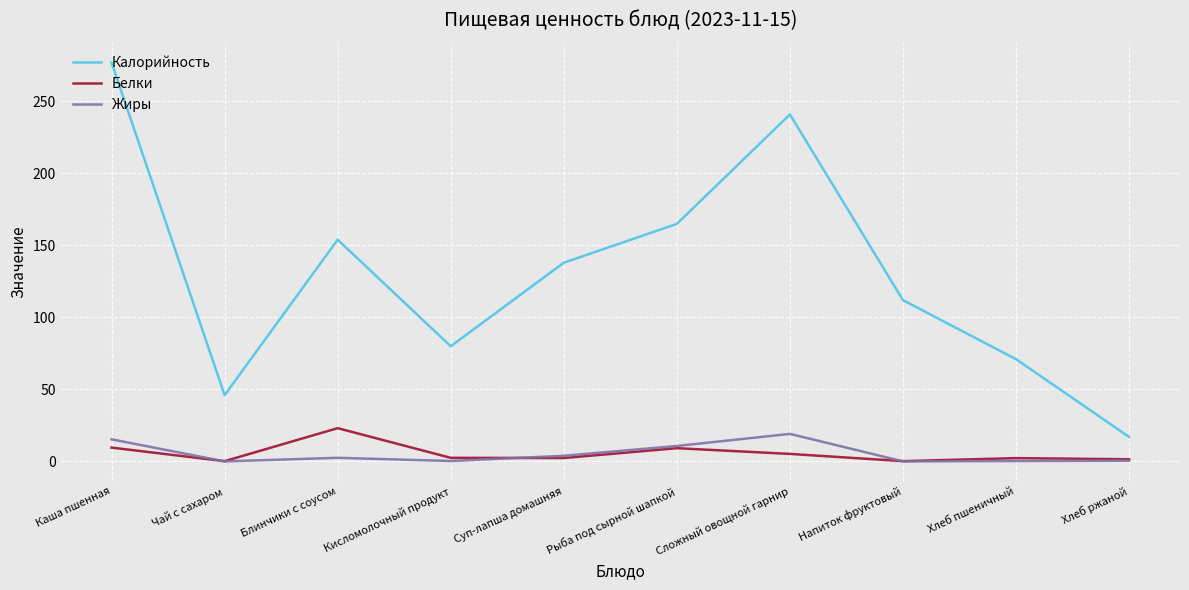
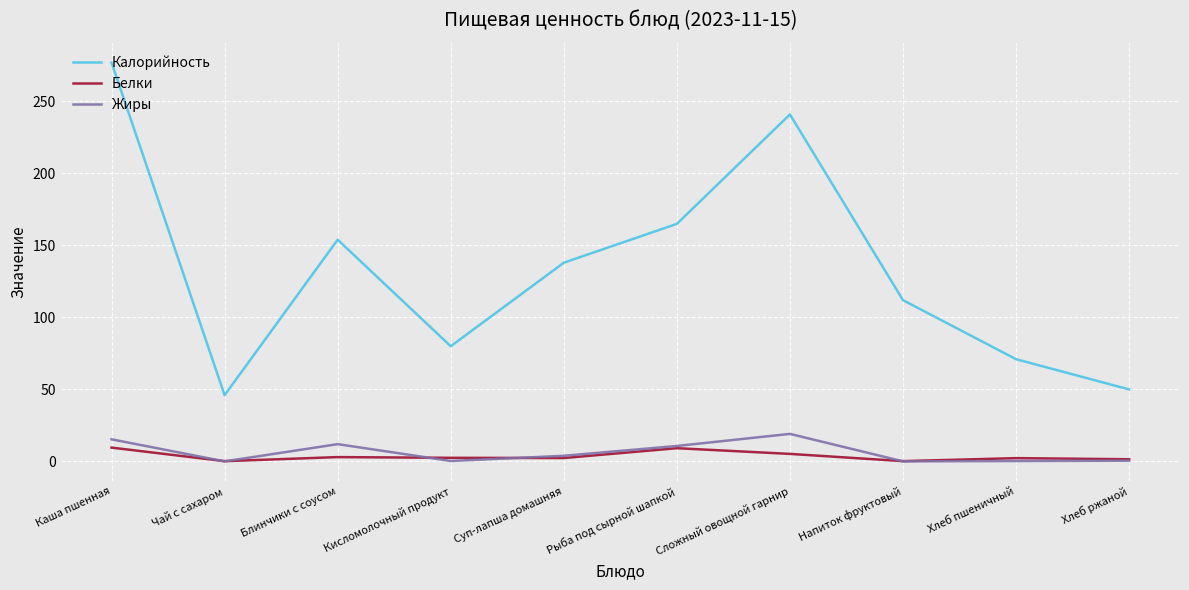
  {
    "Калорийность": {
      "Каша пшенная": 277,
      "Чай с сахаром": 46,
      "Блинчики с соусом": 154,
      "Кисломолочный продукт": 80,
      "Суп-лапша домашняя": 138,
      "Рыба под сырной шапкой": 165,
      "Сложный овощной гарнир": 241,
      "Напиток фруктовый": 112,
      "Хлеб пшеничный": 71,
-     "Хлеб ржаной": 17
+     "Хлеб ржаной": 50
    },
    "Белки": {
      "Каша пшенная": 10,
-     "Блинчики с соусом": 23,
+     "Блинчики с соусом": 3,
      "Кисломолочный продукт": 3,
      "Сложный овощной гарнир": 5,
      "Хлеб пшеничный": 2
    },
    "Жиры": {
      "Каша пшенная": 15,
-     "Блинчики с соусом": 3,
+     "Блинчики с соусом": 12,
      "Кисломолочный продукт": 0,
      "Сложный овощной гарнир": 19,
      "Хлеб пшеничный": 0
    }
  }
